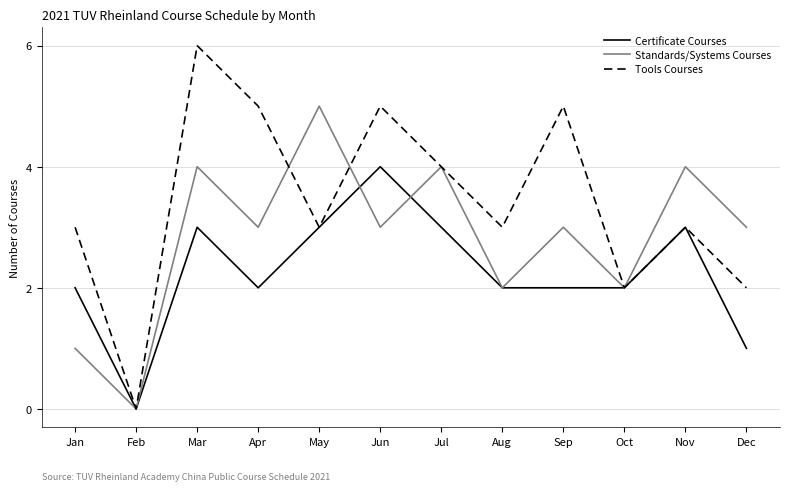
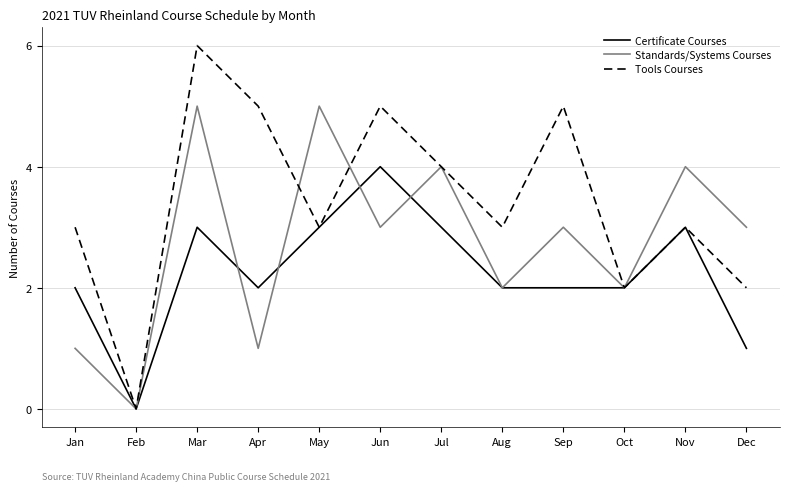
  {
    "Standards/Systems Courses": {
      "Jan": 1,
-     "Mar": 4,
-     "Apr": 3,
+     "Mar": 5,
+     "Apr": 1,
      "May": 5,
      "Jun": 3,
      "Sep": 3,
      "Nov": 4,
      "Dec": 3
    }
  }
